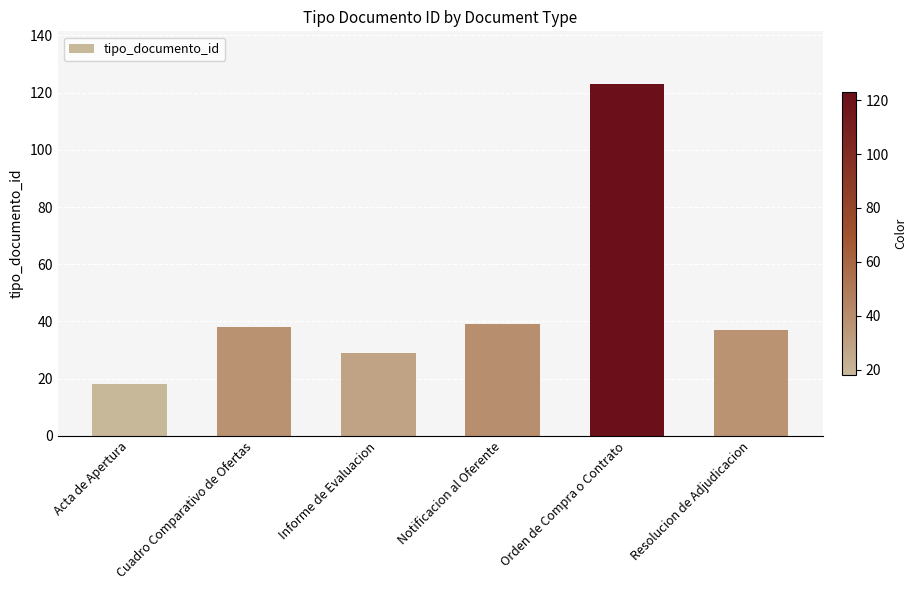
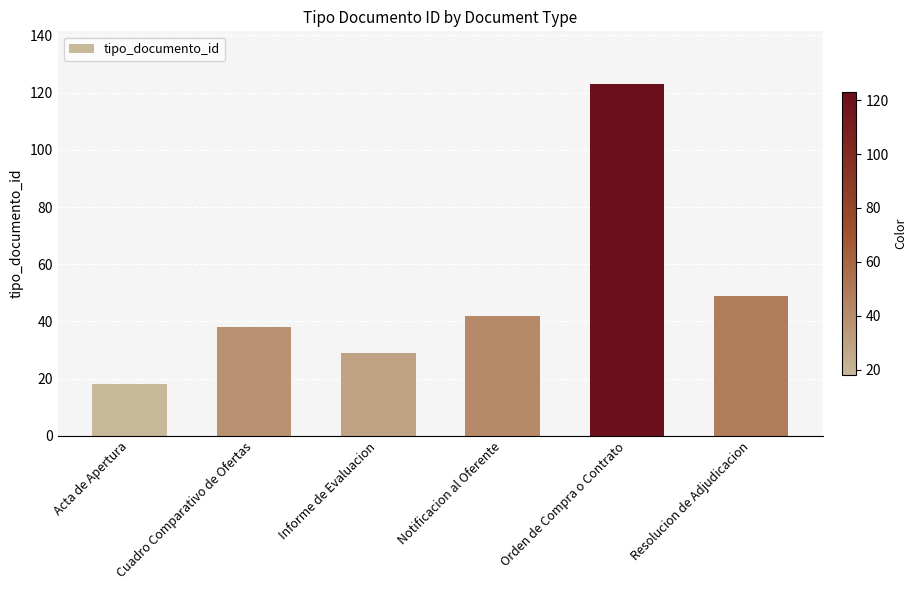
  {
    "Acta de Apertura": 18,
    "Cuadro Comparativo de Ofertas": 38,
    "Informe de Evaluacion": 29,
-   "Notificacion al Oferente": 39,
+   "Notificacion al Oferente": 42,
    "Orden de Compra o Contrato": 123,
-   "Resolucion de Adjudicacion": 37
+   "Resolucion de Adjudicacion": 49
  }
